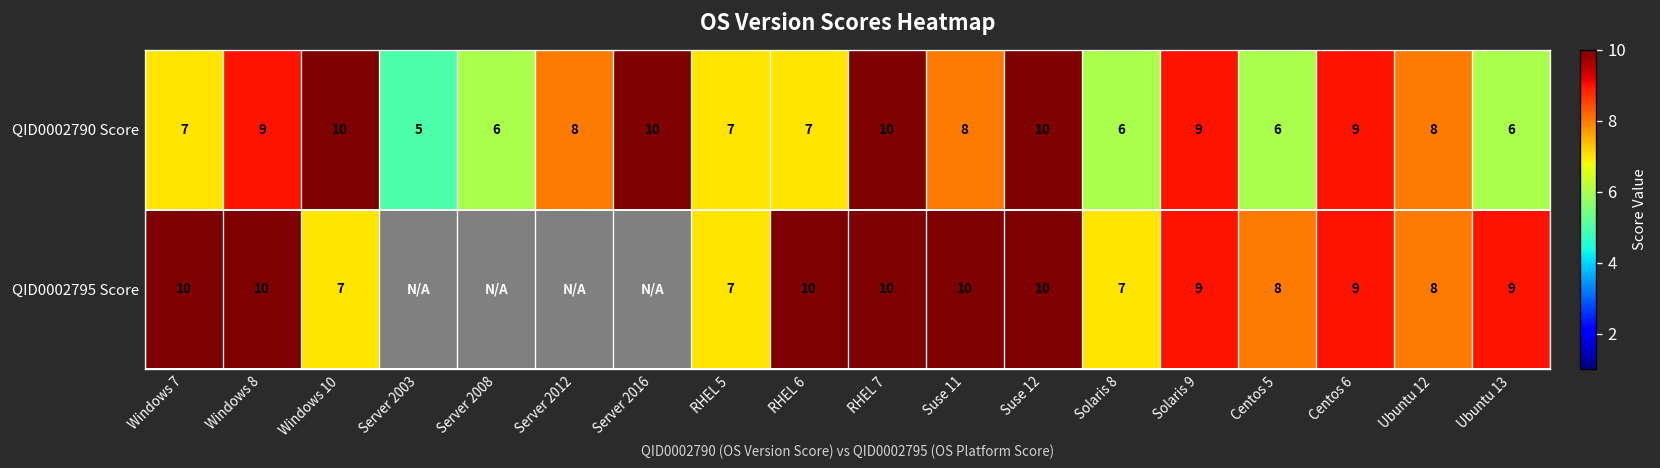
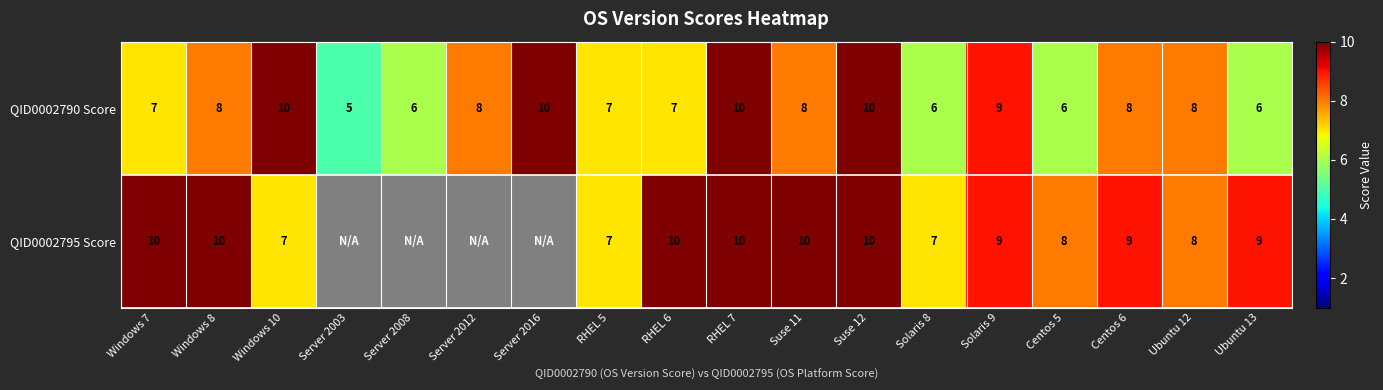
  {
    "QID0002790 Score": {
      "Windows 7": 7,
-     "Windows 8": 9,
+     "Windows 8": 8,
      "Windows 10": 10,
      "Server 2003": 5,
      "Server 2008": 6,
      "Server 2012": 8,
      "Server 2016": 10,
      "RHEL 5": 7,
      "RHEL 6": 7,
      "RHEL 7": 10,
      "Suse 11": 8,
      "Suse 12": 10,
      "Solaris 8": 6,
      "Solaris 9": 9,
      "Centos 5": 6,
-     "Centos 6": 9,
+     "Centos 6": 8,
      "Ubuntu 12": 8,
      "Ubuntu 13": 6
    },
    "QID0002795 Score": {
      "Windows 7": 10,
      "Windows 8": 10,
      "Windows 10": 7,
      "RHEL 5": 7,
      "RHEL 6": 10,
      "RHEL 7": 10,
      "Suse 11": 10,
      "Suse 12": 10,
      "Solaris 8": 7,
      "Solaris 9": 9,
      "Centos 5": 8,
      "Centos 6": 9,
      "Ubuntu 12": 8,
      "Ubuntu 13": 9
    }
  }
